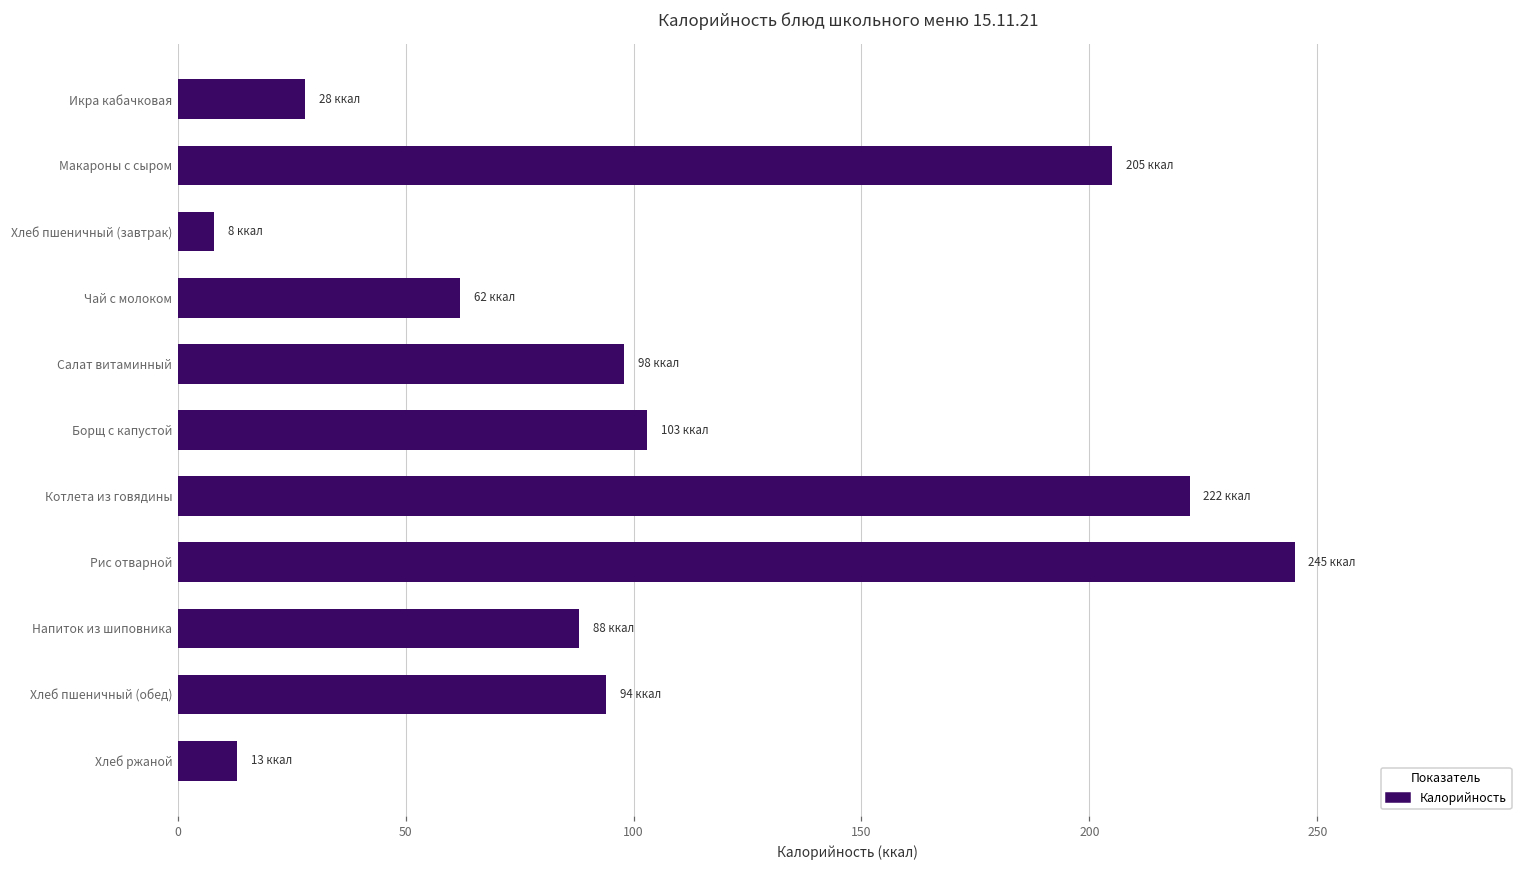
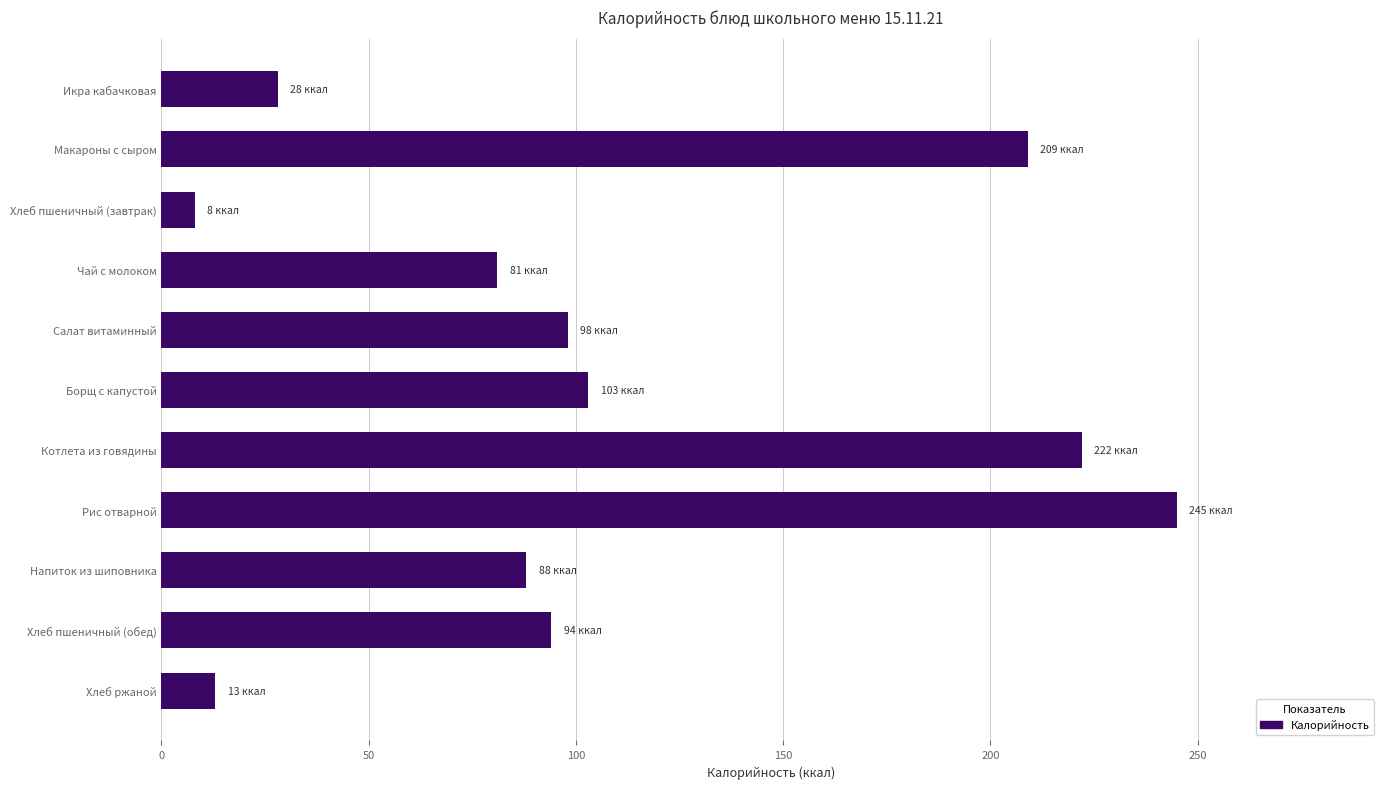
  {
    "Икра кабачковая": 28,
-   "Макароны с сыром": 205,
+   "Макароны с сыром": 209,
    "Хлеб пшеничный (завтрак)": 8,
-   "Чай с молоком": 62,
+   "Чай с молоком": 81,
    "Салат витаминный": 98,
    "Борщ с капустой": 103,
    "Котлета из говядины": 222,
    "Рис отварной": 245,
    "Напиток из шиповника": 88,
    "Хлеб пшеничный (обед)": 94,
    "Хлеб ржаной": 13
  }
